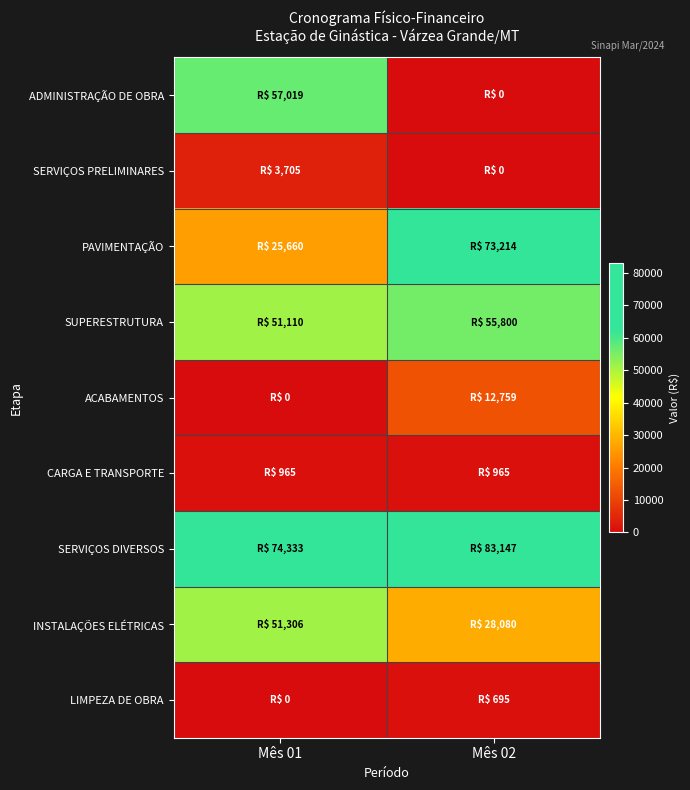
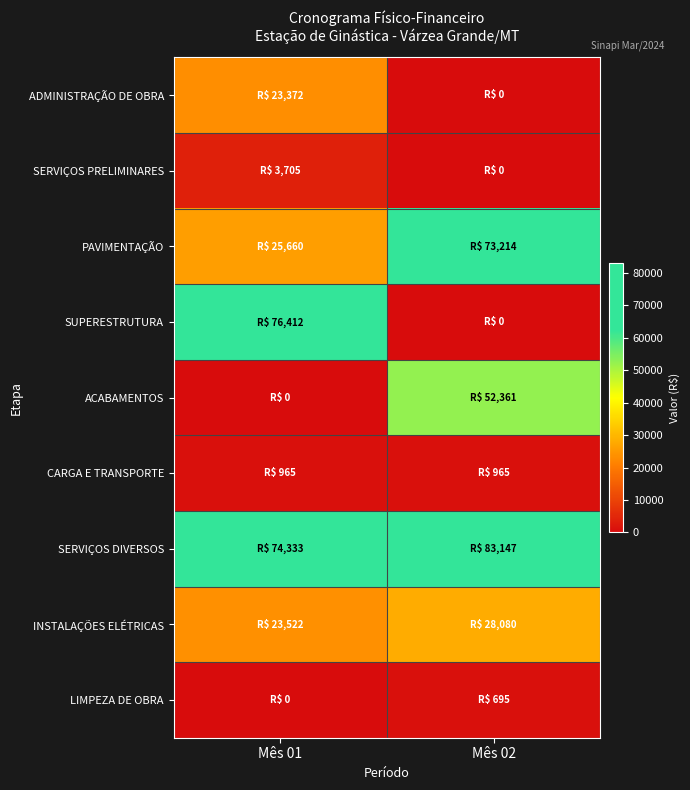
  {
    "ADMINISTRAÇÃO DE OBRA": {
-     "Mês 01": "57,019",
+     "Mês 01": "23,372",
      "Mês 02": "0"
    },
    "SERVIÇOS PRELIMINARES": {
      "Mês 01": "3,705",
      "Mês 02": "0"
    },
    "PAVIMENTAÇÃO": {
      "Mês 01": "25,660",
      "Mês 02": "73,214"
    },
    "SUPERESTRUTURA": {
-     "Mês 01": "51,110",
-     "Mês 02": "55,800"
+     "Mês 01": "76,412",
+     "Mês 02": "0"
    },
    "ACABAMENTOS": {
      "Mês 01": "0",
-     "Mês 02": "12,759"
+     "Mês 02": "52,361"
    },
    "CARGA E TRANSPORTE": {
      "Mês 01": "965",
      "Mês 02": "965"
    },
    "SERVIÇOS DIVERSOS": {
      "Mês 01": "74,333",
      "Mês 02": "83,147"
    },
    "INSTALAÇÕES ELÉTRICAS": {
-     "Mês 01": "51,306",
+     "Mês 01": "23,522",
      "Mês 02": "28,080"
    },
    "LIMPEZA DE OBRA": {
      "Mês 01": "0",
      "Mês 02": "695"
    }
  }
